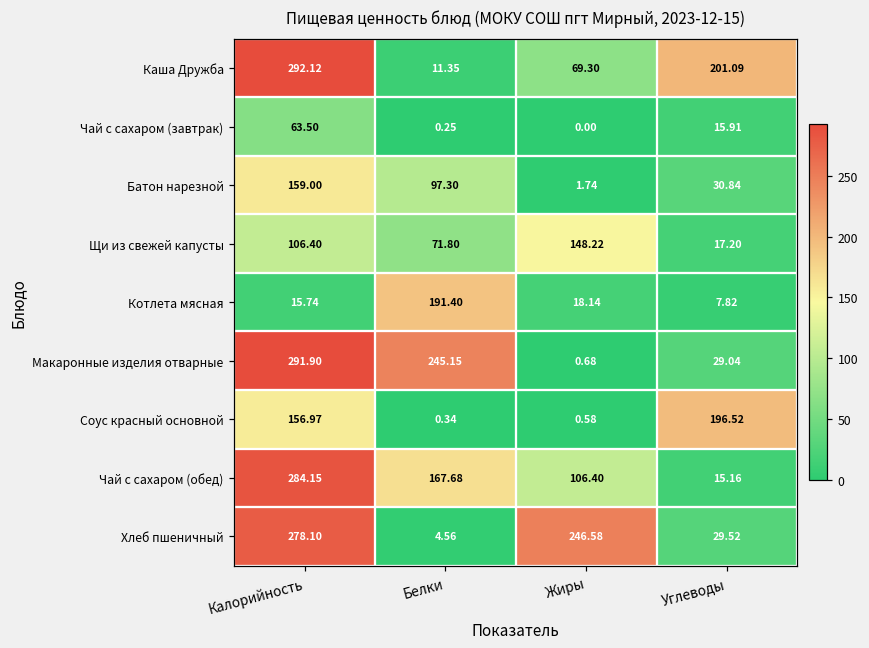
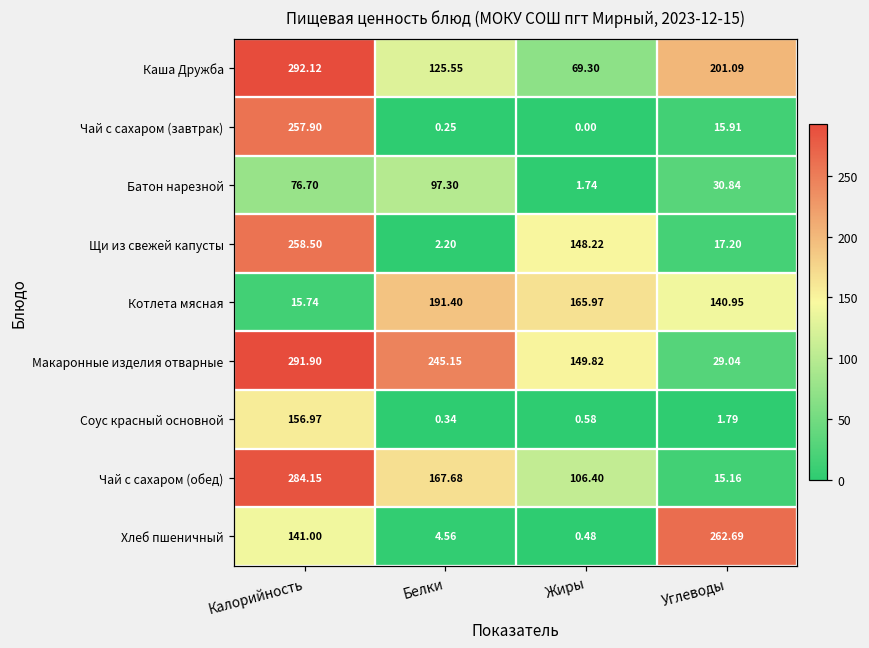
  {
    "Каша Дружба": {
      "Калорийность": 292.12,
-     "Белки": 11.35,
+     "Белки": 125.55,
      "Жиры": 69.30,
      "Углеводы": 201.09
    },
    "Чай с сахаром (завтрак)": {
-     "Калорийность": 63.50,
+     "Калорийность": 257.90,
      "Белки": 0.25,
      "Жиры": 0.00,
      "Углеводы": 15.91
    },
    "Батон нарезной": {
-     "Калорийность": 159.00,
+     "Калорийность": 76.70,
      "Белки": 97.30,
      "Жиры": 1.74,
      "Углеводы": 30.84
    },
    "Щи из свежей капусты": {
-     "Калорийность": 106.40,
-     "Белки": 71.80,
+     "Калорийность": 258.50,
+     "Белки": 2.20,
      "Жиры": 148.22,
      "Углеводы": 17.20
    },
    "Котлета мясная": {
      "Калорийность": 15.74,
      "Белки": 191.40,
-     "Жиры": 18.14,
-     "Углеводы": 7.82
+     "Жиры": 165.97,
+     "Углеводы": 140.95
    },
    "Макаронные изделия отварные": {
      "Калорийность": 291.90,
      "Белки": 245.15,
-     "Жиры": 0.68,
+     "Жиры": 149.82,
      "Углеводы": 29.04
    },
    "Соус красный основной": {
      "Калорийность": 156.97,
      "Белки": 0.34,
      "Жиры": 0.58,
-     "Углеводы": 196.52
+     "Углеводы": 1.79
    },
    "Чай с сахаром (обед)": {
      "Калорийность": 284.15,
      "Белки": 167.68,
      "Жиры": 106.40,
      "Углеводы": 15.16
    },
    "Хлеб пшеничный": {
-     "Калорийность": 278.10,
+     "Калорийность": 141.00,
      "Белки": 4.56,
-     "Жиры": 246.58,
-     "Углеводы": 29.52
+     "Жиры": 0.48,
+     "Углеводы": 262.69
    }
  }
